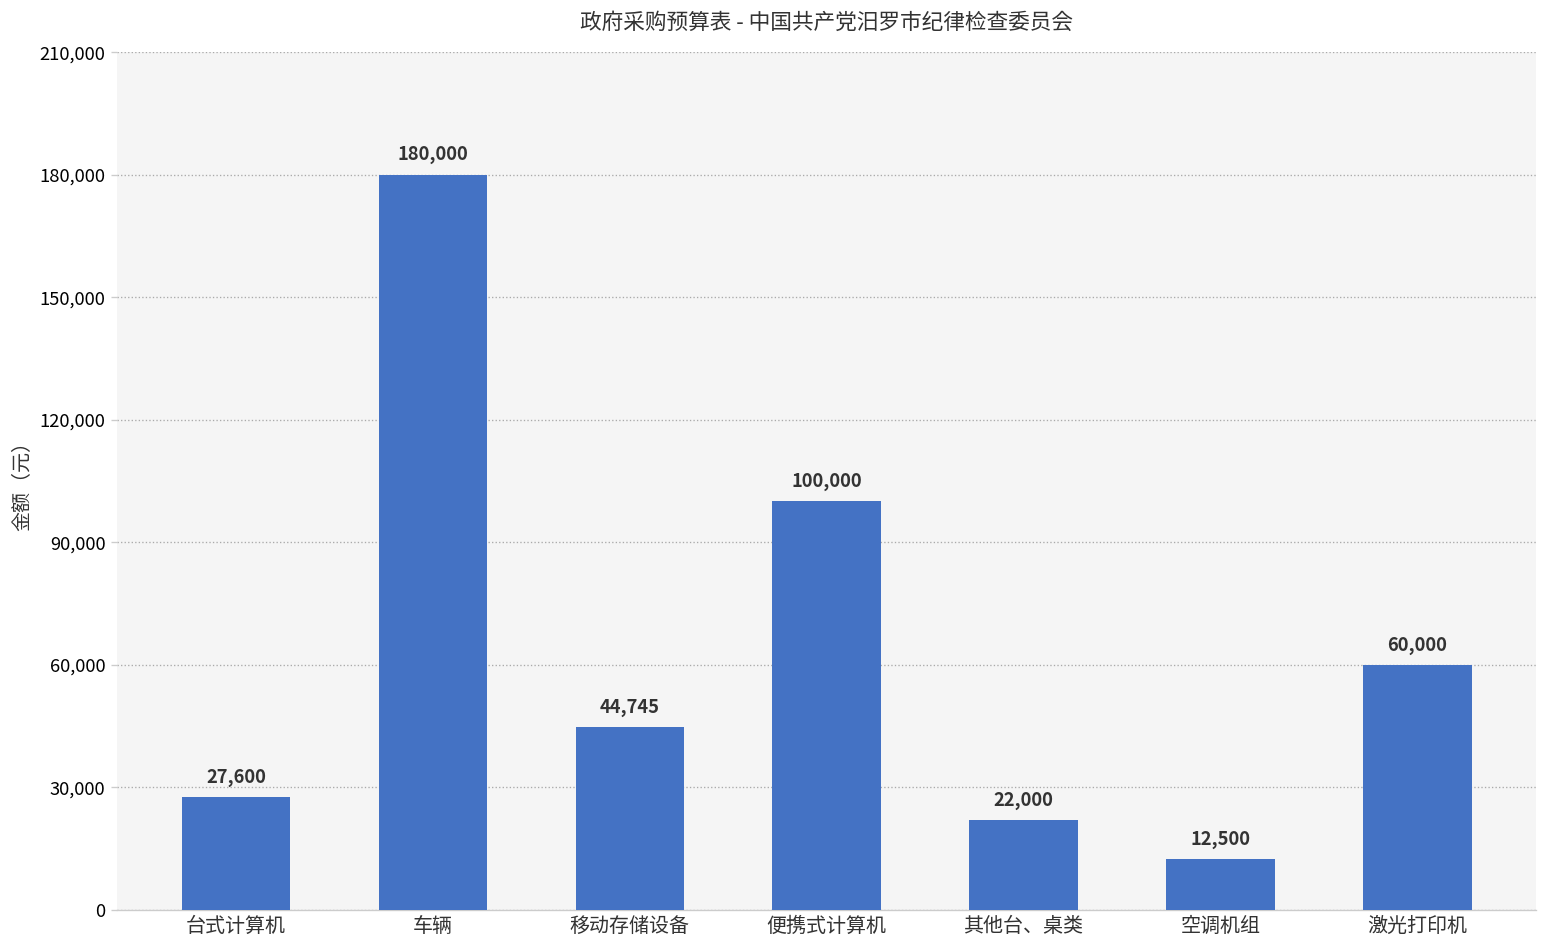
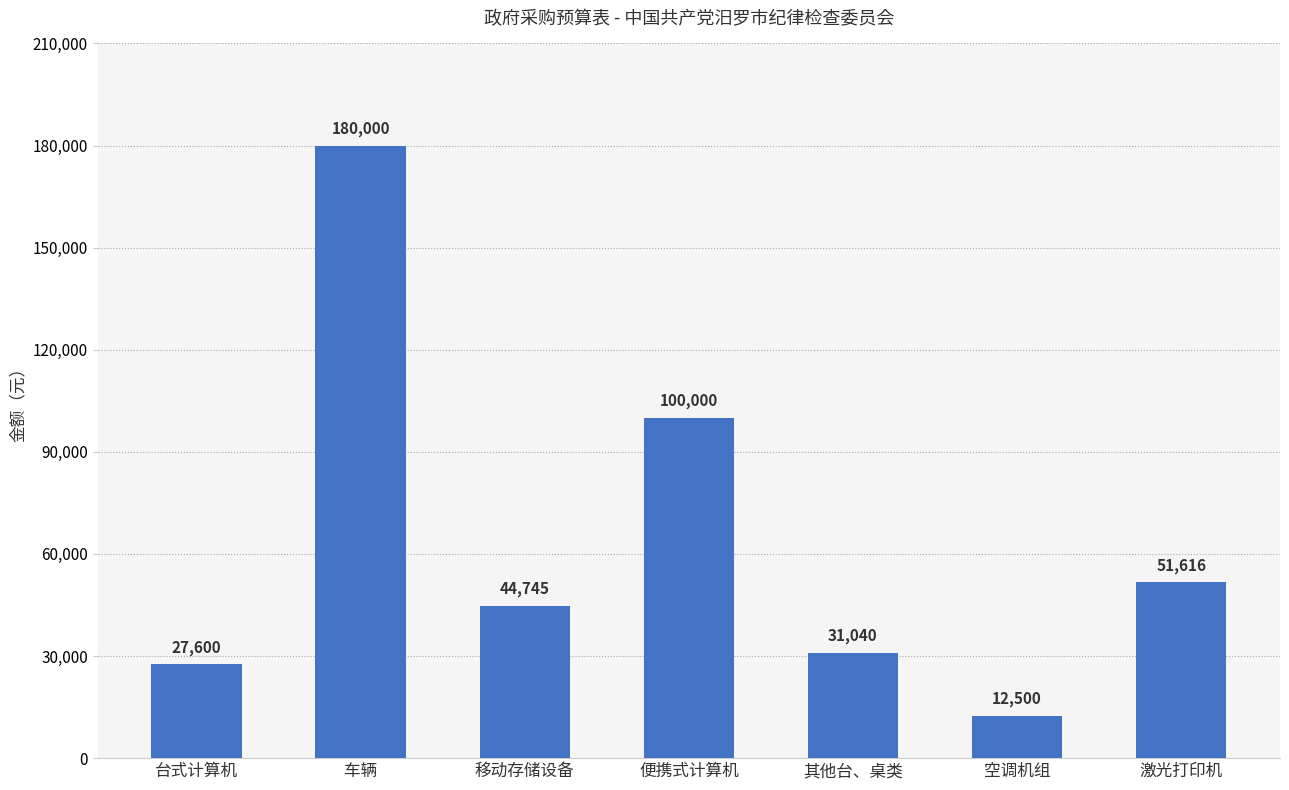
  {
    "台式计算机": "27,600",
    "车辆": "180,000",
    "移动存储设备": "44,745",
    "便携式计算机": "100,000",
-   "其他台、桌类": "22,000",
+   "其他台、桌类": "31,040",
    "空调机组": "12,500",
-   "激光打印机": "60,000"
+   "激光打印机": "51,616"
  }
